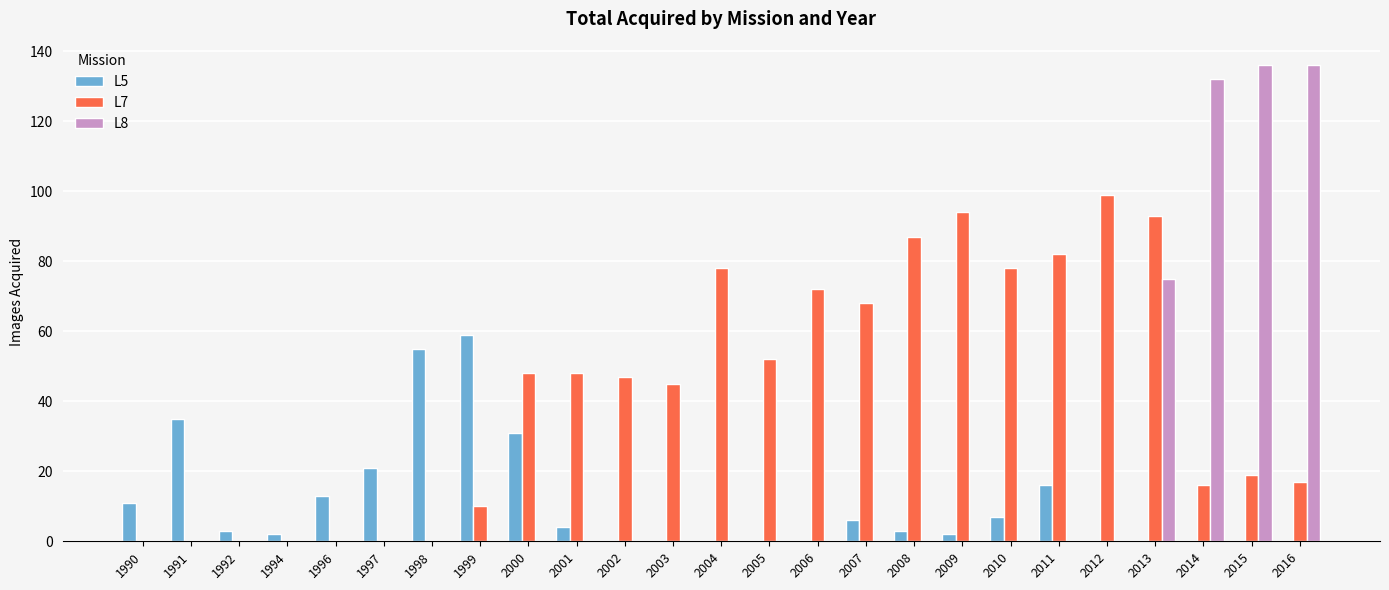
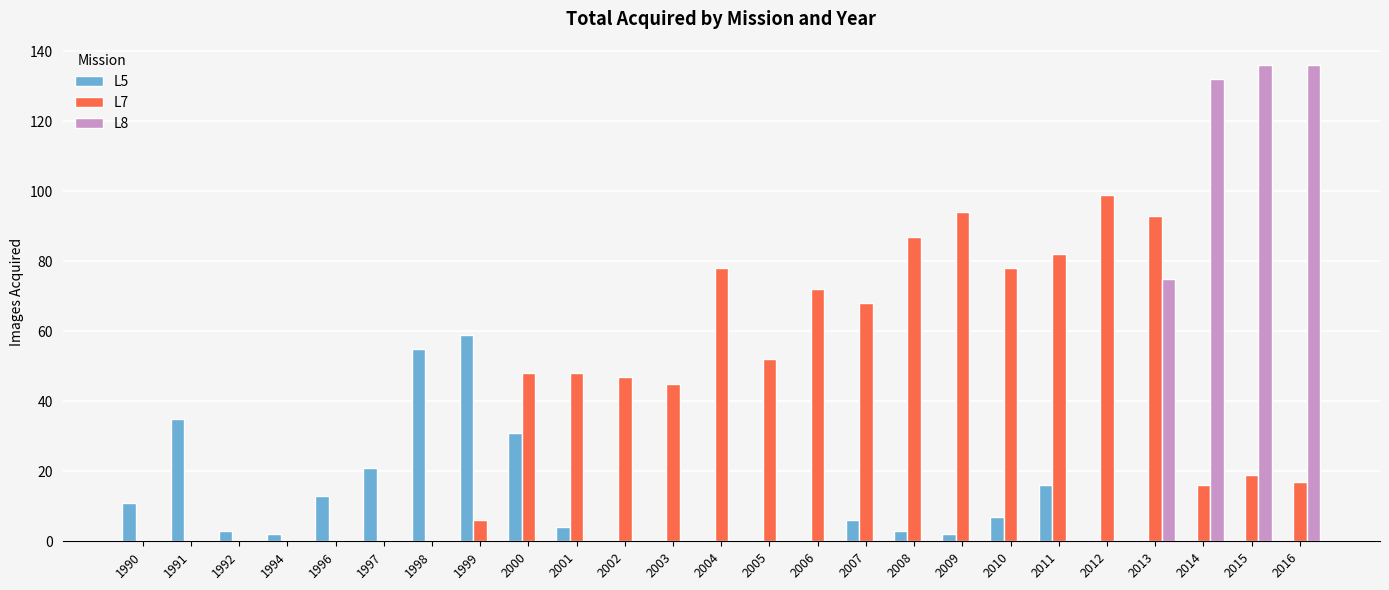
  {
    "L5": {
      "1990": 11,
      "1991": 35,
      "1992": 3,
      "1994": 2,
      "1996": 13,
      "1997": 21,
      "1998": 55,
      "1999": 59,
      "2000": 31,
      "2001": 4,
      "2002": 0,
      "2003": 0,
      "2004": 0,
      "2005": 0,
      "2006": 0,
      "2007": 6,
      "2008": 3,
      "2009": 2,
      "2010": 7,
      "2011": 16,
      "2012": 0,
      "2013": 0,
      "2014": 0,
      "2015": 0,
      "2016": 0
    },
    "L7": {
      "1990": 0,
      "1991": 0,
      "1992": 0,
      "1994": 0,
      "1996": 0,
      "1997": 0,
      "1998": 0,
-     "1999": 10,
+     "1999": 6,
      "2000": 48,
      "2001": 48,
      "2002": 47,
      "2003": 45,
      "2004": 78,
      "2005": 52,
      "2006": 72,
      "2007": 68,
      "2008": 87,
      "2009": 94,
      "2010": 78,
      "2011": 82,
      "2012": 99,
      "2013": 93,
      "2014": 16,
      "2015": 19,
      "2016": 17
    },
    "L8": {
      "1990": 0,
      "1991": 0,
      "1992": 0,
      "1994": 0,
      "1996": 0,
      "1997": 0,
      "1998": 0,
      "1999": 0,
      "2000": 0,
      "2001": 0,
      "2002": 0,
      "2003": 0,
      "2004": 0,
      "2005": 0,
      "2006": 0,
      "2007": 0,
      "2008": 0,
      "2009": 0,
      "2010": 0,
      "2011": 0,
      "2012": 0,
      "2013": 75,
      "2014": 132,
      "2015": 136,
      "2016": 136
    }
  }
